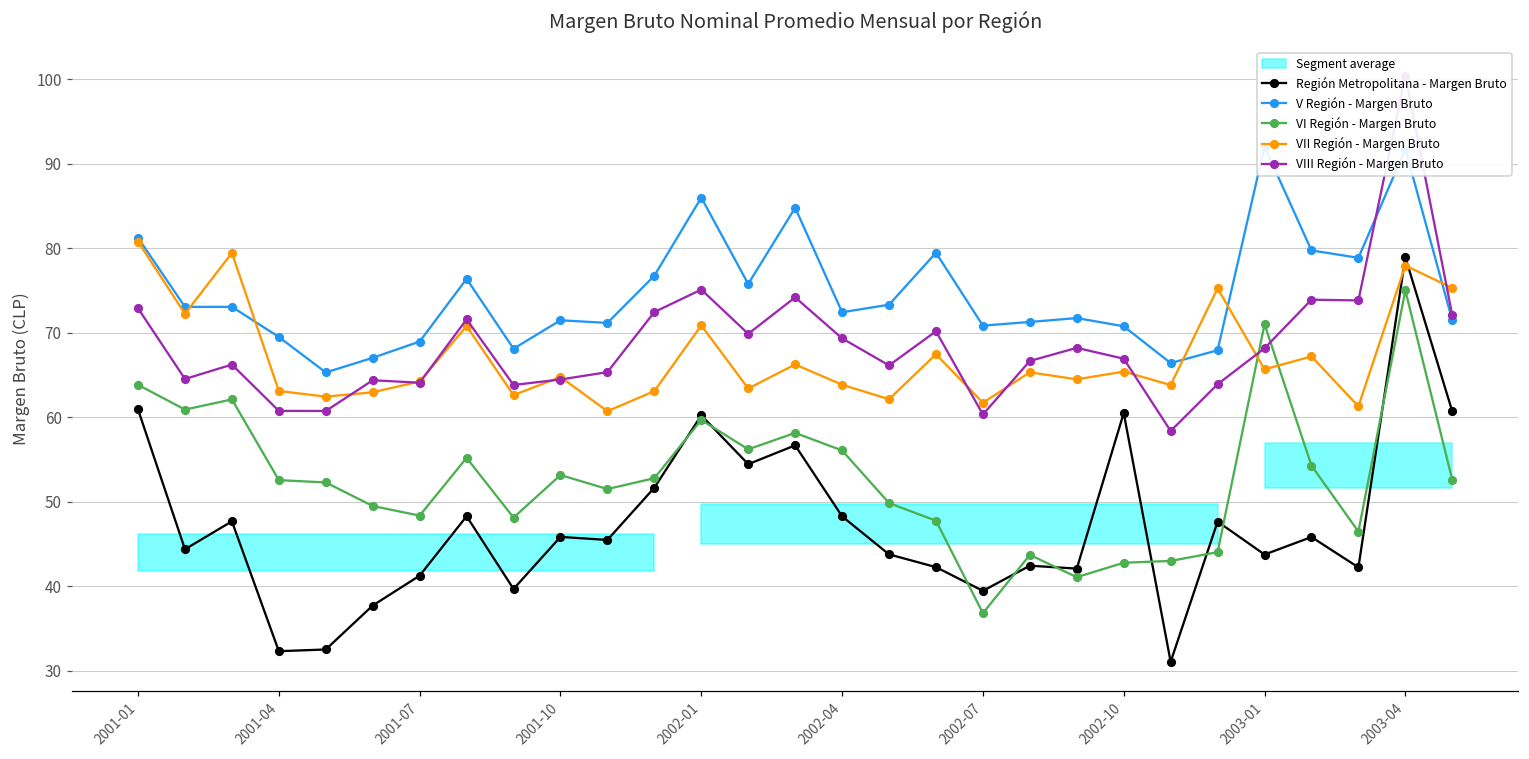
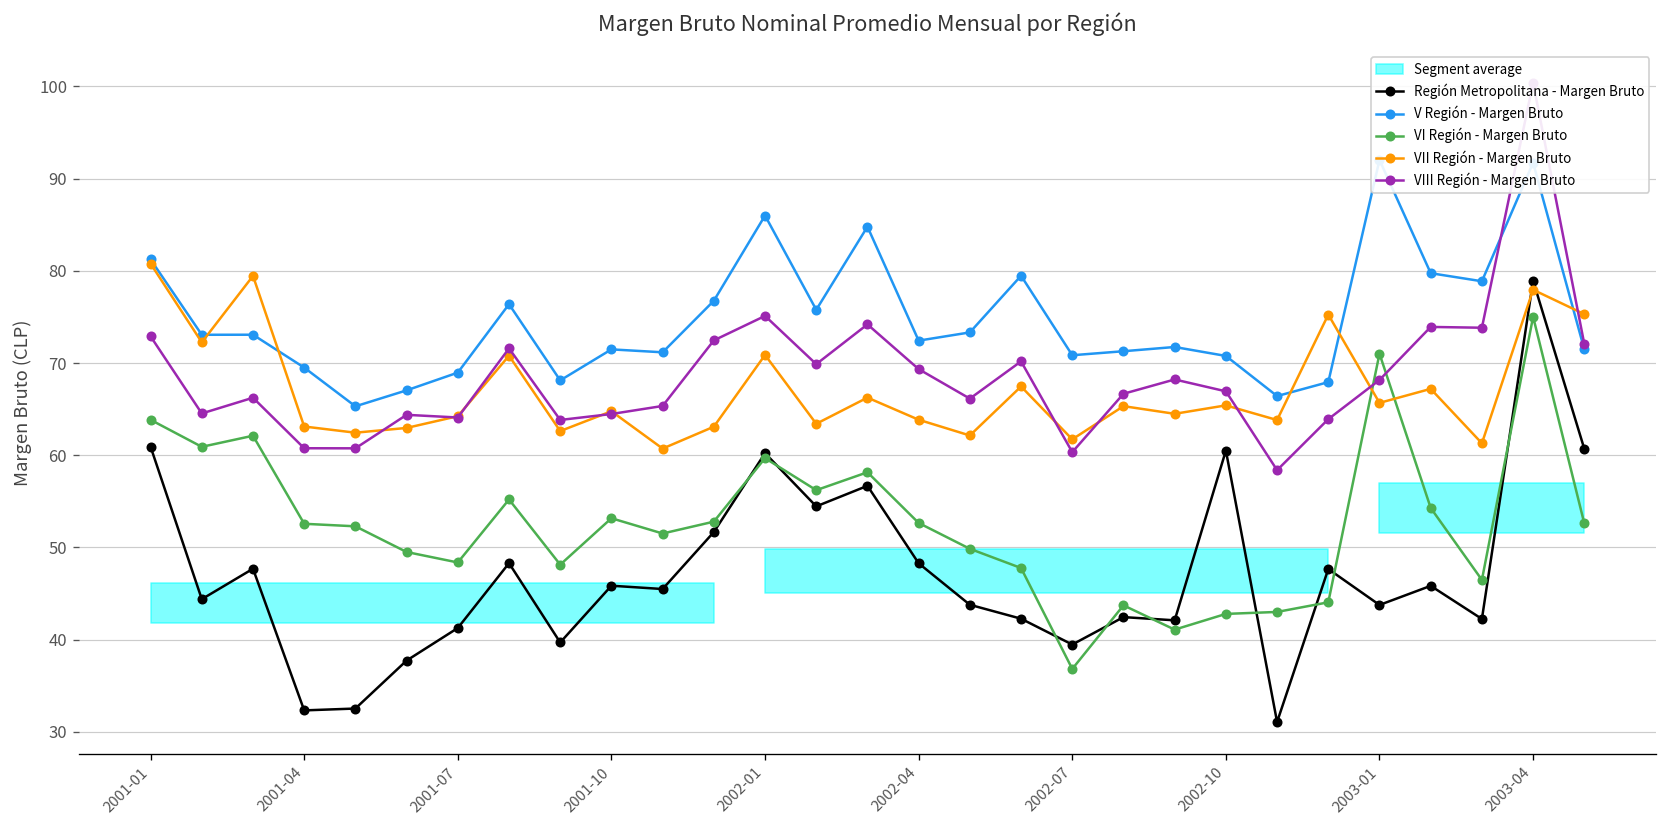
  {
    "Región Metropolitana - Margen Bruto": {
      "2001-01": 61,
      "2001-04": 32,
      "2001-07": 41,
      "2001-10": 46,
      "2002-01": 60,
      "2002-04": 48,
      "2002-07": 39,
      "2002-10": 61,
      "2003-01": 44,
      "2003-04": 79
    },
    "V Región - Margen Bruto": {
      "2001-01": 81,
      "2001-04": 70,
      "2001-07": 69,
      "2001-10": 71,
      "2002-01": 86,
      "2002-04": 72,
      "2002-07": 71,
      "2002-10": 71
    },
    "VI Región - Margen Bruto": {
      "2001-01": 64,
      "2001-04": 53,
      "2001-07": 48,
      "2001-10": 53,
      "2002-01": 60,
-     "2002-04": 56,
+     "2002-04": 53,
      "2002-07": 37,
      "2002-10": 43,
      "2003-01": 71,
      "2003-04": 75
    },
    "VII Región - Margen Bruto": {
      "2001-01": 81,
      "2001-04": 63,
      "2002-01": 71,
      "2002-04": 64,
      "2002-07": 62,
      "2002-10": 65,
      "2003-01": 66,
      "2003-04": 78
    },
    "VIII Región - Margen Bruto": {
      "2001-01": 73,
      "2001-04": 61,
      "2002-01": 75,
      "2002-04": 69,
      "2002-07": 60,
      "2002-10": 67,
      "2003-01": 68
    }
  }
